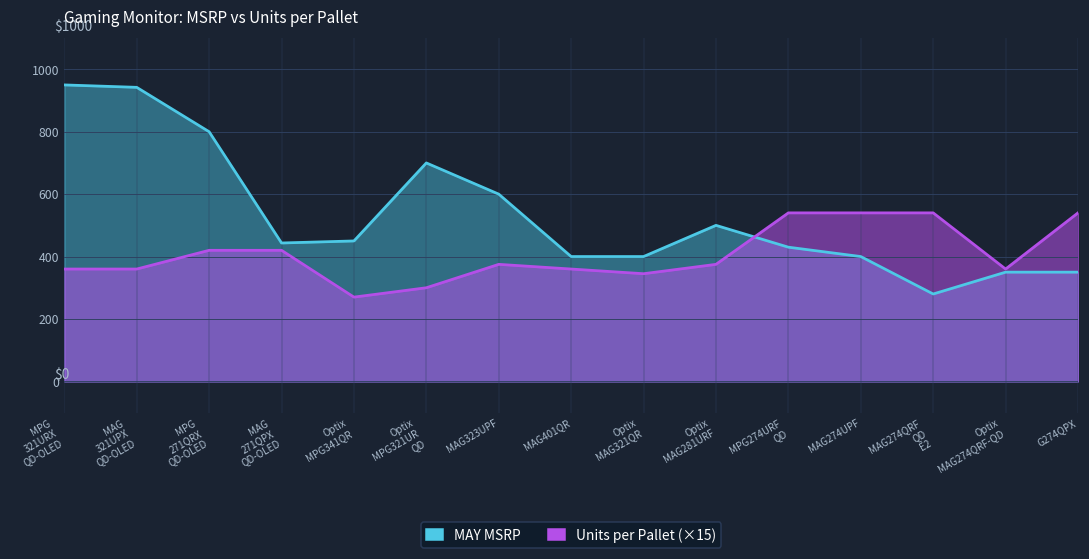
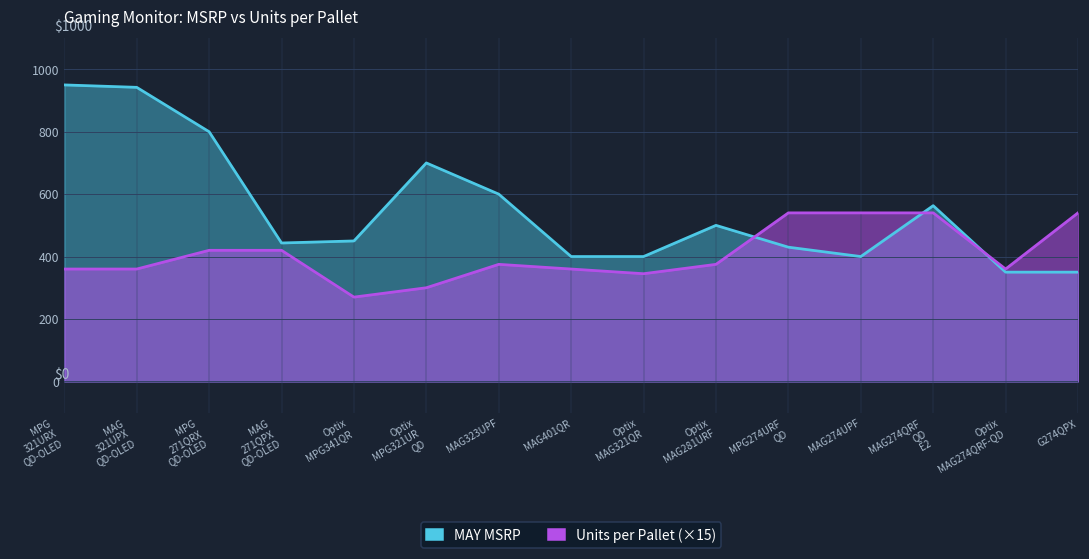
  {
    "MAY MSRP": {
      "MPG 321URX QD-OLED": 950,
      "MAG 321UPX QD-OLED": 940,
      "MPG 271QRX QD-OLED": 800,
      "MAG 271QPX QD-OLED": 440,
      "Optix MPG341QR": 450,
      "Optix MPG321UR QD": 700,
      "MAG323UPF": 600,
      "MAG401QR": 400,
      "Optix MAG321QR": 400,
      "Optix MAG281URF": 500,
      "MPG274URF QD": 430,
      "MAG274UPF": 400,
-     "MAG274QRF QD E2": 280,
+     "MAG274QRF QD E2": 560,
      "Optix MAG274QRF-QD": 350,
      "G274QPX": 350
    },
    "Units per Pallet (×15)": {
      "MPG 321URX QD-OLED": 360,
      "MAG 321UPX QD-OLED": 360,
      "MPG 271QRX QD-OLED": 420,
      "MAG 271QPX QD-OLED": 420,
      "Optix MPG341QR": 270,
      "Optix MPG321UR QD": 300,
      "MAG323UPF": 380,
      "MAG401QR": 360,
      "Optix MAG321QR": 350,
      "Optix MAG281URF": 380,
      "MPG274URF QD": 540,
      "MAG274UPF": 540,
      "MAG274QRF QD E2": 540,
      "Optix MAG274QRF-QD": 360,
      "G274QPX": 540
    }
  }
